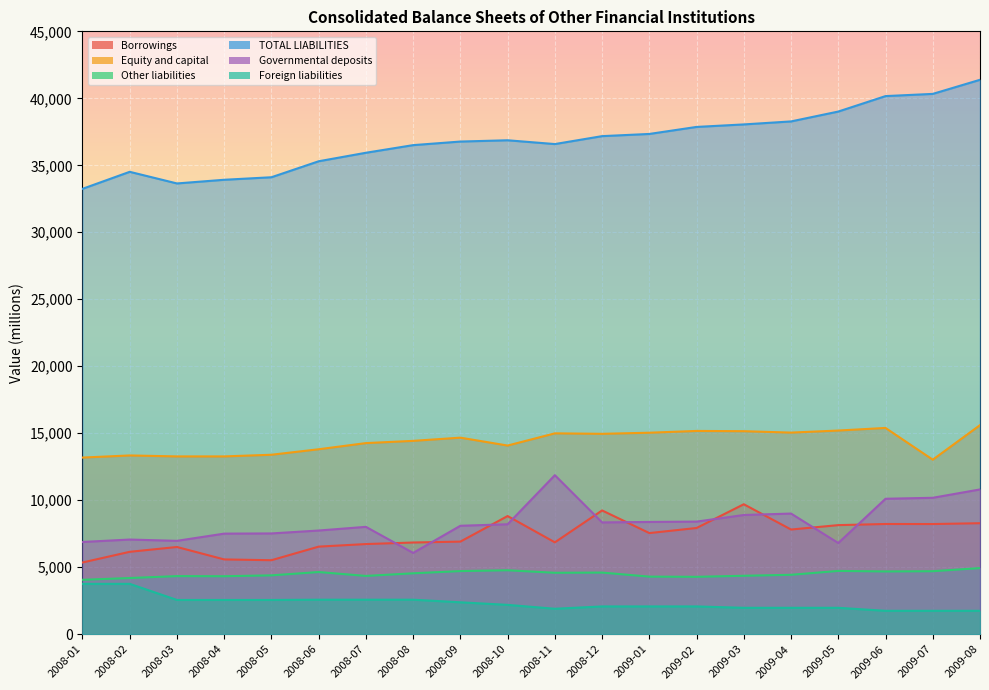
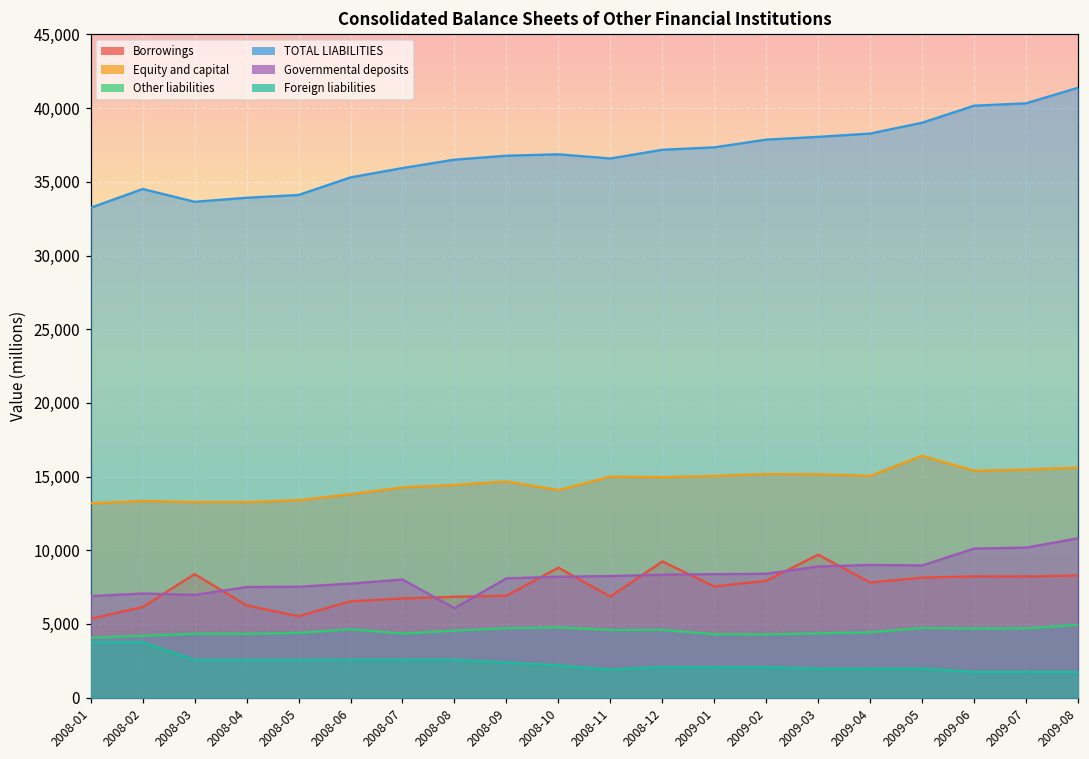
  {
    "Borrowings": {
      "2008-01": "5,400",
      "2008-02": "6,200",
-     "2008-03": "6,500",
-     "2008-04": "5,600",
+     "2008-03": "8,400",
+     "2008-04": "6,300",
      "2008-05": "5,500",
      "2008-06": "6,500",
      "2008-07": "6,700",
      "2008-08": "6,800",
      "2008-09": "6,900",
      "2008-10": "8,800",
      "2008-11": "6,900",
      "2008-12": "9,200",
      "2009-01": "7,500",
      "2009-02": "7,900",
      "2009-03": "9,700",
      "2009-04": "7,800",
      "2009-05": "8,100",
      "2009-06": "8,200",
      "2009-07": "8,200",
      "2009-08": "8,300"
    },
    "Equity and capital": {
      "2008-01": "13,200",
      "2008-02": "13,300",
      "2008-03": "13,300",
      "2008-04": "13,300",
      "2008-05": "13,400",
      "2008-06": "13,800",
      "2008-07": "14,300",
      "2008-08": "14,400",
      "2008-09": "14,700",
      "2008-10": "14,100",
      "2008-11": "15,000",
      "2008-12": "15,000",
      "2009-01": "15,000",
      "2009-02": "15,200",
      "2009-03": "15,200",
      "2009-04": "15,000",
-     "2009-05": "15,200",
+     "2009-05": "16,400",
      "2009-06": "15,400",
-     "2009-07": "13,000",
+     "2009-07": "15,500",
      "2009-08": "15,600"
    },
    "Governmental deposits": {
      "2008-01": "6,900",
      "2008-02": "7,100",
      "2008-03": "7,000",
      "2008-04": "7,500",
      "2008-05": "7,500",
      "2008-06": "7,700",
      "2008-07": "8,000",
      "2008-08": "6,100",
      "2008-09": "8,100",
      "2008-10": "8,200",
-     "2008-11": "11,900",
+     "2008-11": "8,200",
      "2008-12": "8,300",
      "2009-01": "8,400",
      "2009-02": "8,400",
      "2009-03": "8,900",
      "2009-04": "9,000",
-     "2009-05": "6,800",
+     "2009-05": "9,000",
      "2009-06": "10,100",
      "2009-07": "10,200",
      "2009-08": "10,800"
    }
  }
